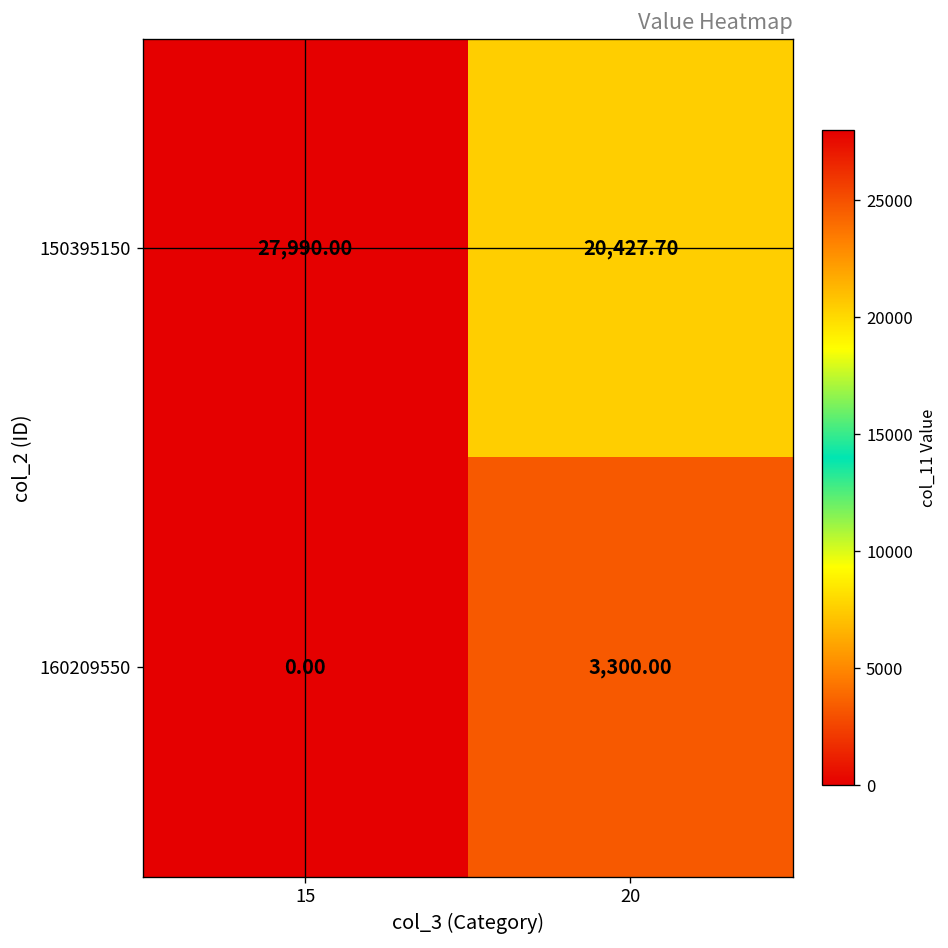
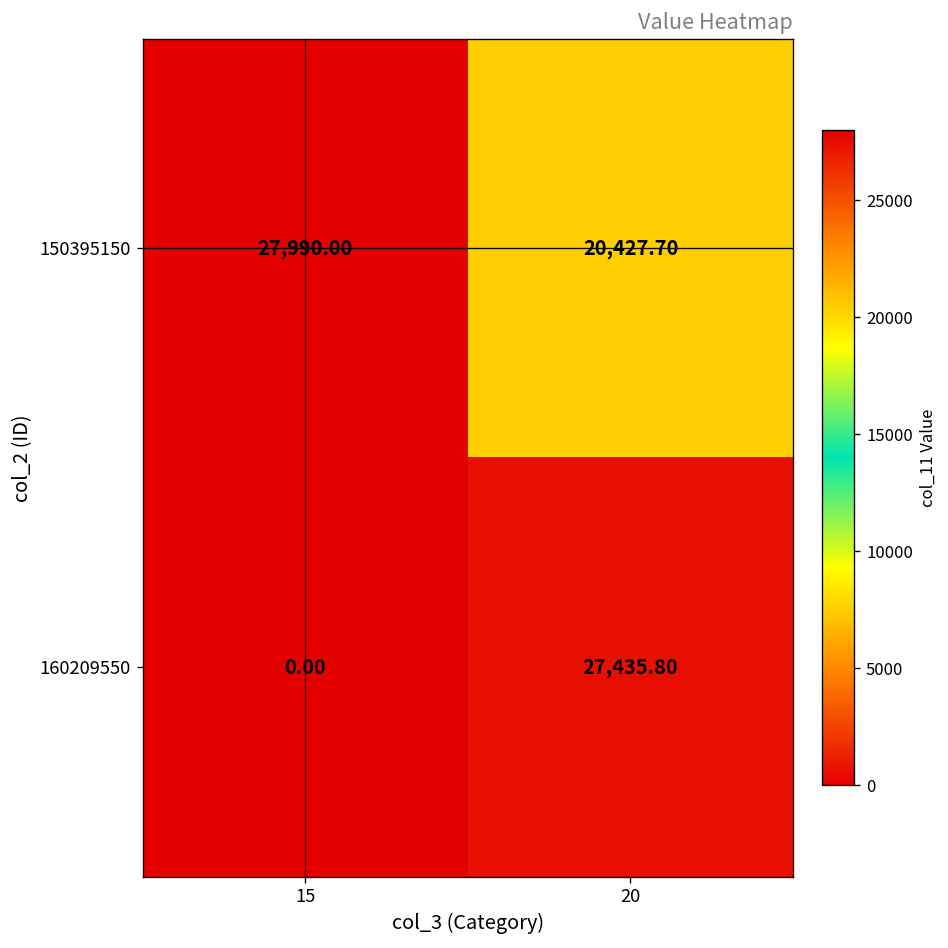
  {
    "150395150": {
      "15": "27,990.00",
      "20": "20,427.70"
    },
    "160209550": {
      "15": "0.00",
-     "20": "3,300.00"
+     "20": "27,435.80"
    }
  }
